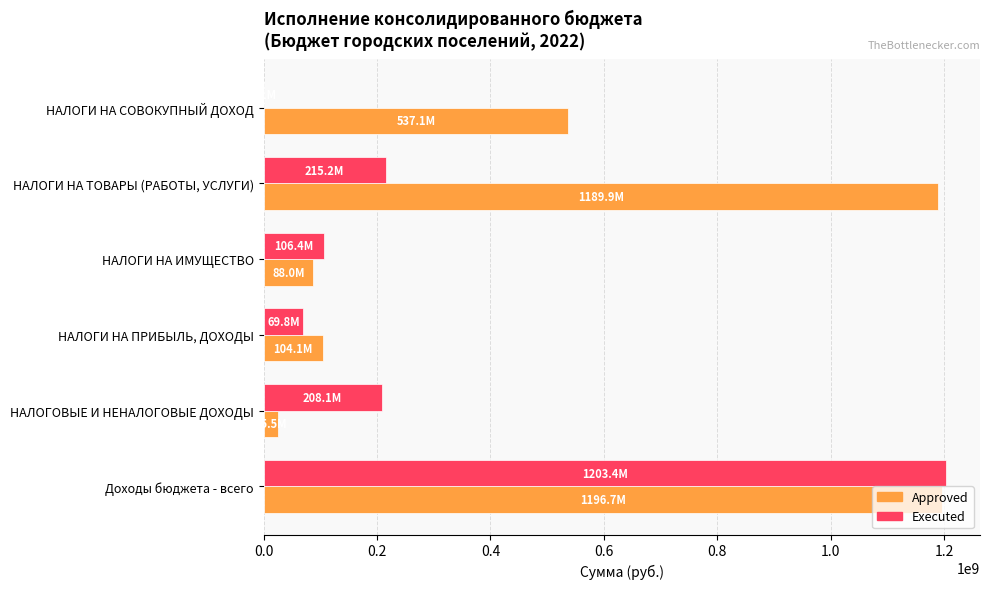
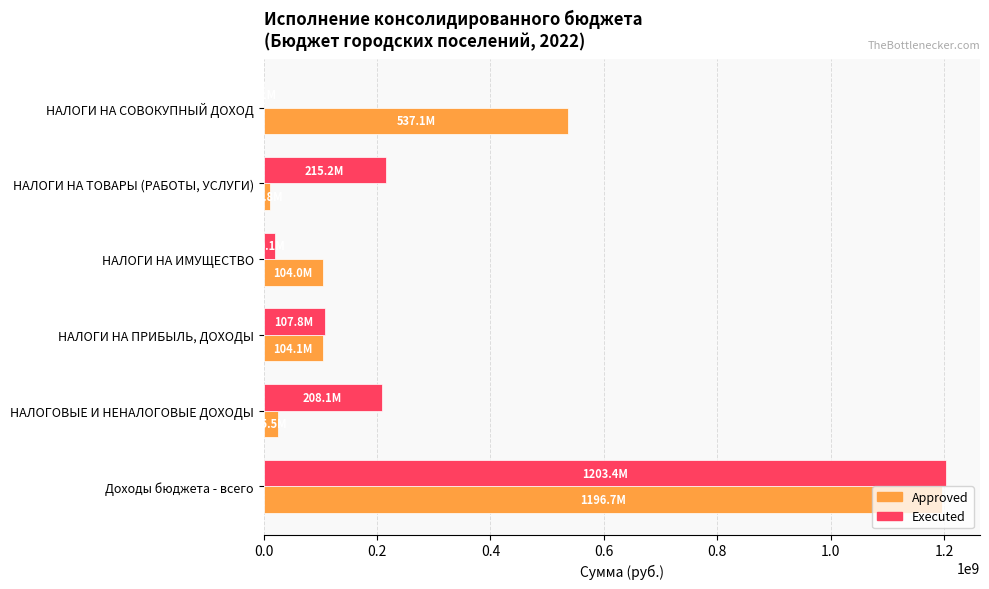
  {
    "Approved": {
      "НАЛОГИ НА СОВОКУПНЫЙ ДОХОД": "537.1M",
-     "НАЛОГИ НА ТОВАРЫ (РАБОТЫ, УСЛУГИ)": "1190000000",
-     "НАЛОГИ НА ИМУЩЕСТВО": "88.0M",
+     "НАЛОГИ НА ТОВАРЫ (РАБОТЫ, УСЛУГИ)": "10000000",
+     "НАЛОГИ НА ИМУЩЕСТВО": "104.0M",
      "НАЛОГИ НА ПРИБЫЛЬ, ДОХОДЫ": "104.1M"
    },
    "Executed": {
      "НАЛОГИ НА ТОВАРЫ (РАБОТЫ, УСЛУГИ)": "215.2M",
-     "НАЛОГИ НА ИМУЩЕСТВО": "110000000",
-     "НАЛОГИ НА ПРИБЫЛЬ, ДОХОДЫ": "69.8M",
+     "НАЛОГИ НА ИМУЩЕСТВО": "20000000",
+     "НАЛОГИ НА ПРИБЫЛЬ, ДОХОДЫ": "107.8M",
      "НАЛОГОВЫЕ И НЕНАЛОГОВЫЕ ДОХОДЫ": "208.1M",
      "Доходы бюджета - всего": "1203.4M"
    }
  }
